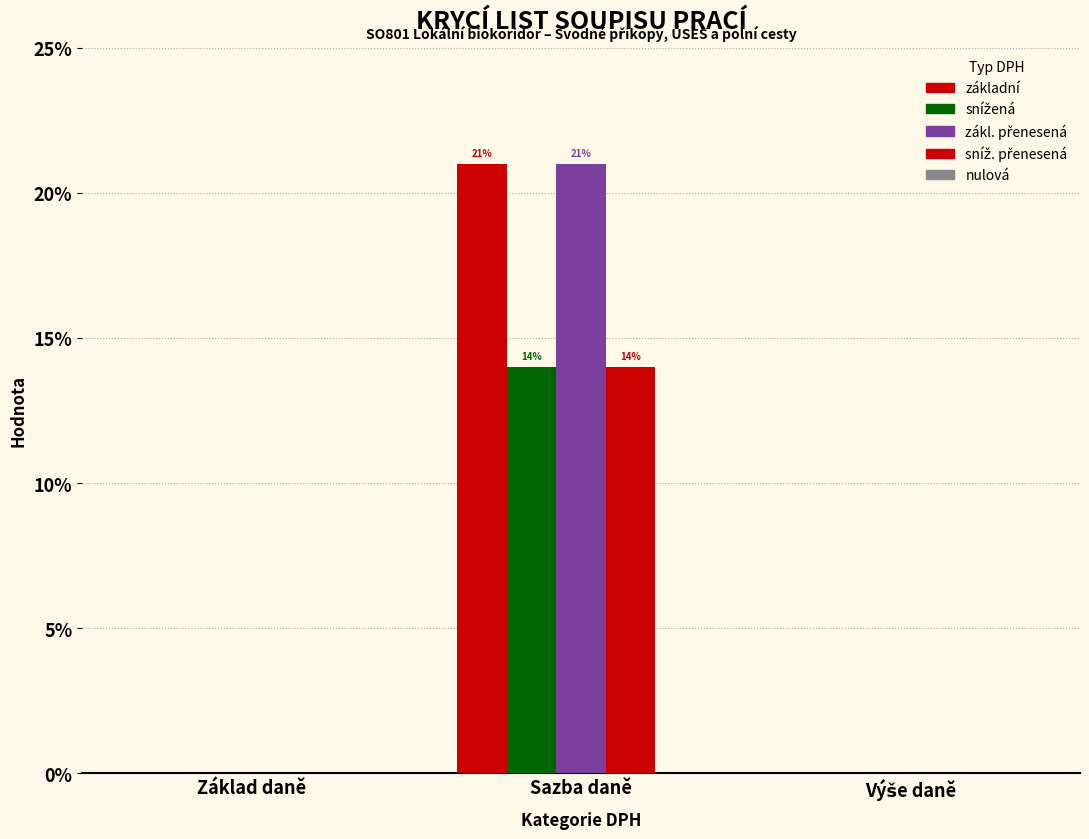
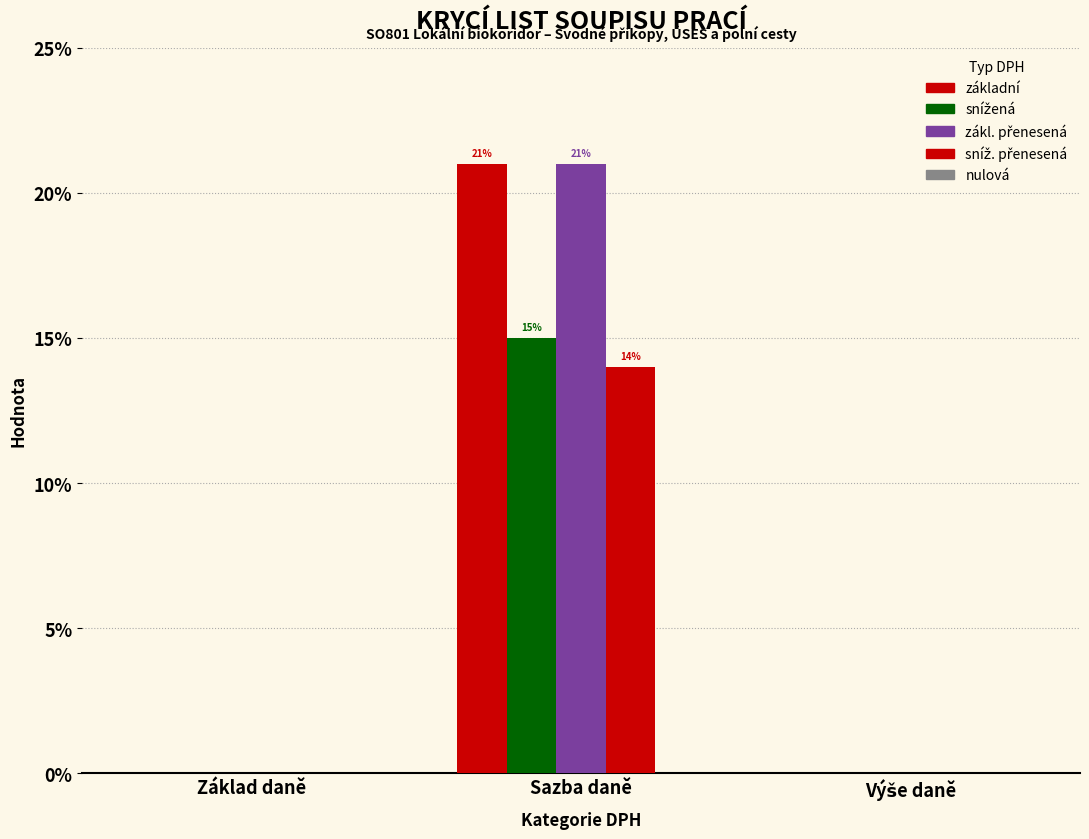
  {
    "snížená": {
-     "Sazba daně": "14%"
+     "Sazba daně": "15%"
    },
    "zákl. přenesená": {
      "Sazba daně": "21%"
    },
    "nulová": {
      "Základ daně": "0.0%",
      "Sazba daně": "0.0%",
      "Výše daně": "0.0%"
    }
  }
